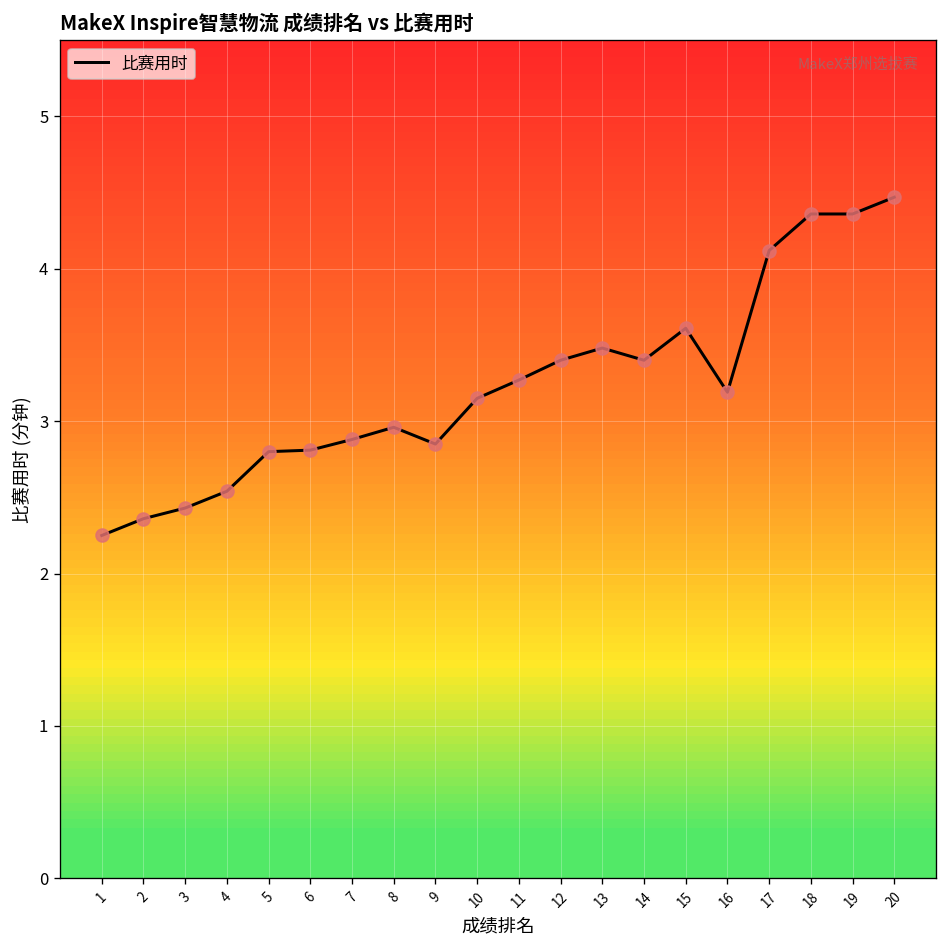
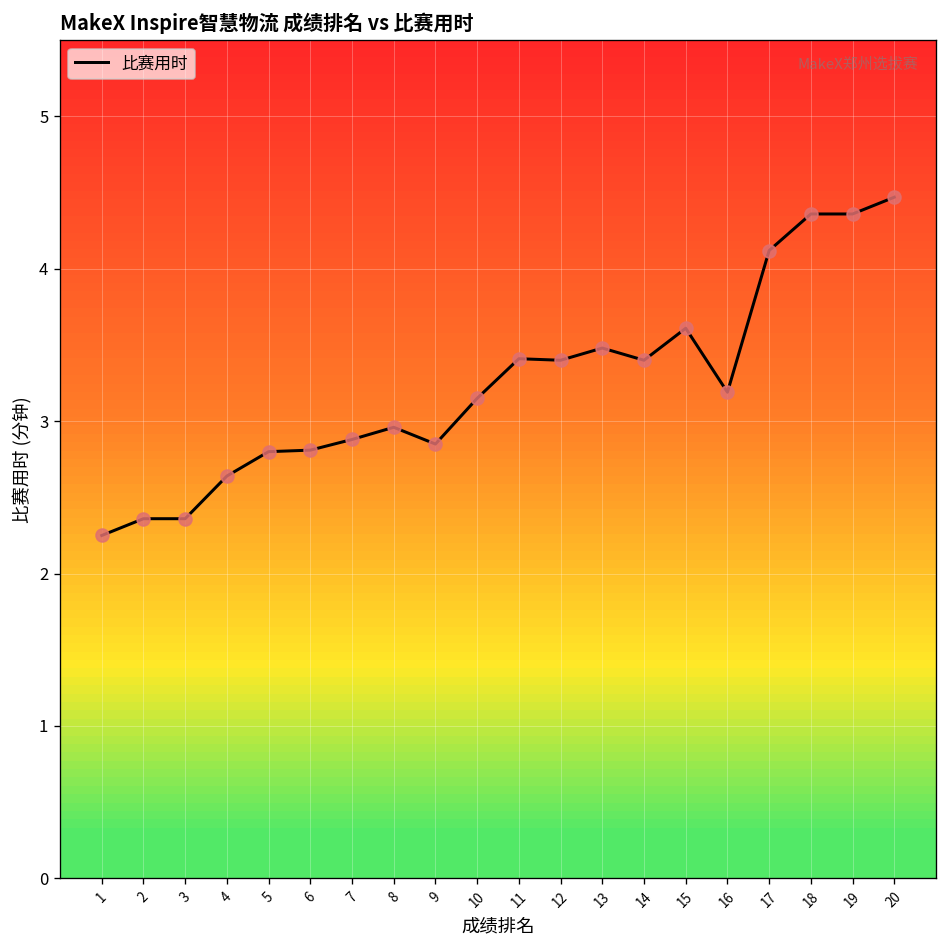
  {
    "1": 2.25,
    "2": 2.36,
-   "3": 2.43,
-   "4": 2.54,
+   "3": 2.36,
+   "4": 2.64,
    "5": 2.80,
    "6": 2.81,
    "7": 2.88,
    "8": 2.96,
    "9": 2.85,
    "10": 3.15,
-   "11": 3.27,
+   "11": 3.41,
    "12": 3.40,
    "13": 3.48,
    "14": 3.40,
    "15": 3.61,
    "16": 3.19,
    "17": 4.12,
    "18": 4.36,
    "19": 4.36,
    "20": 4.47
  }
